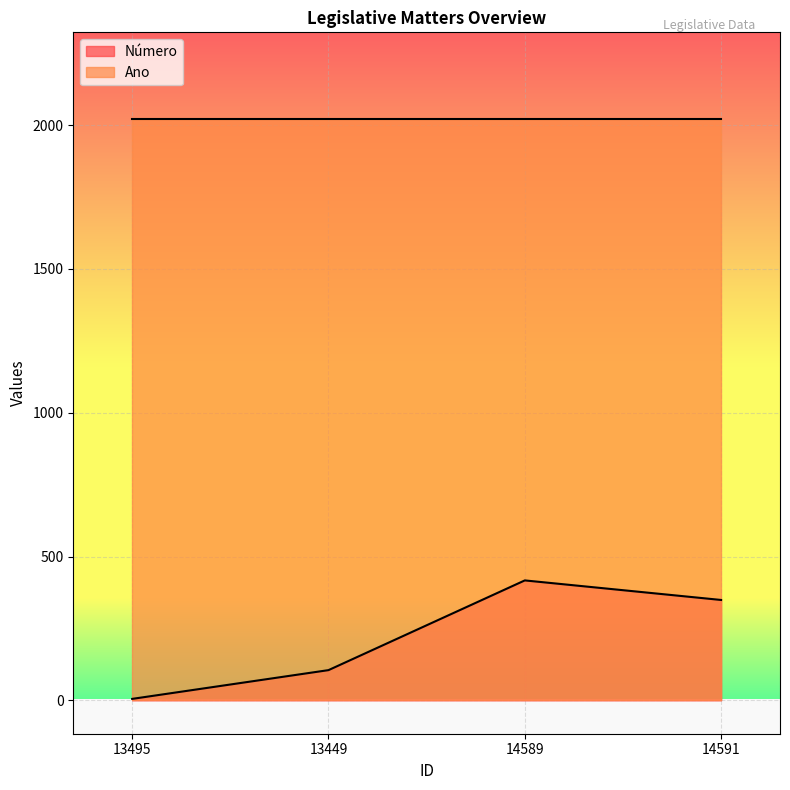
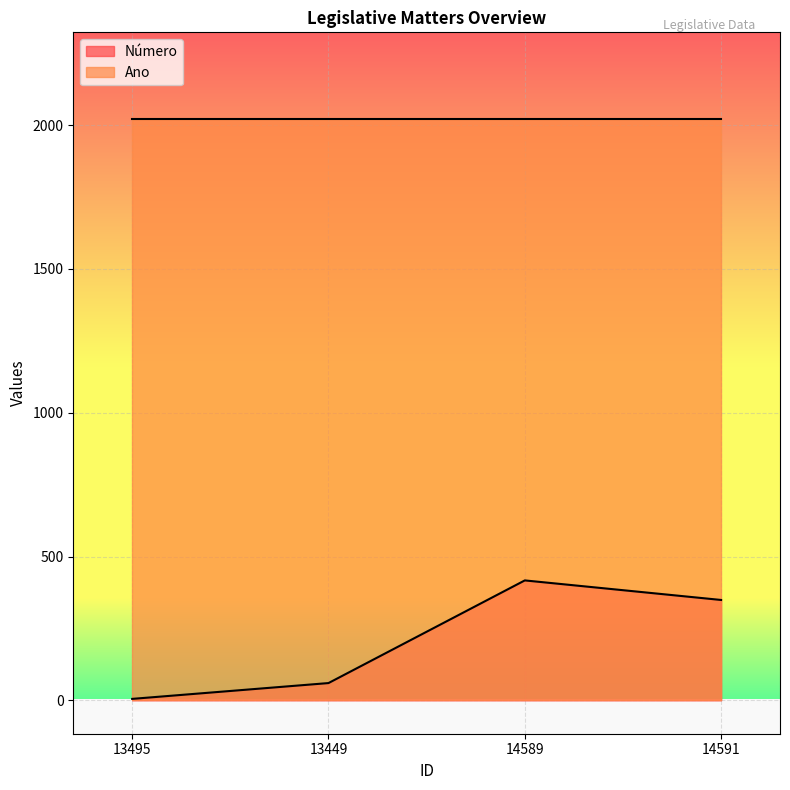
  {
    "Número": {
      "13495": 10,
-     "13449": 110,
+     "13449": 60,
      "14589": 420,
      "14591": 350
    },
    "Ano": {
      "13495": 2020,
      "13449": 2020,
      "14589": 2020,
      "14591": 2020
    }
  }
